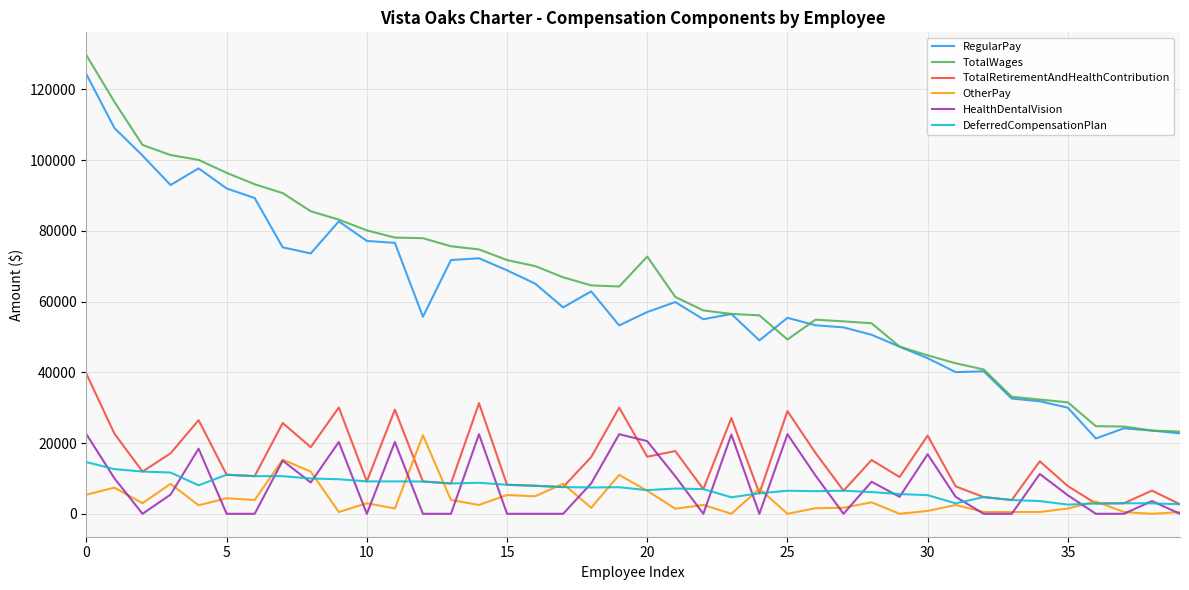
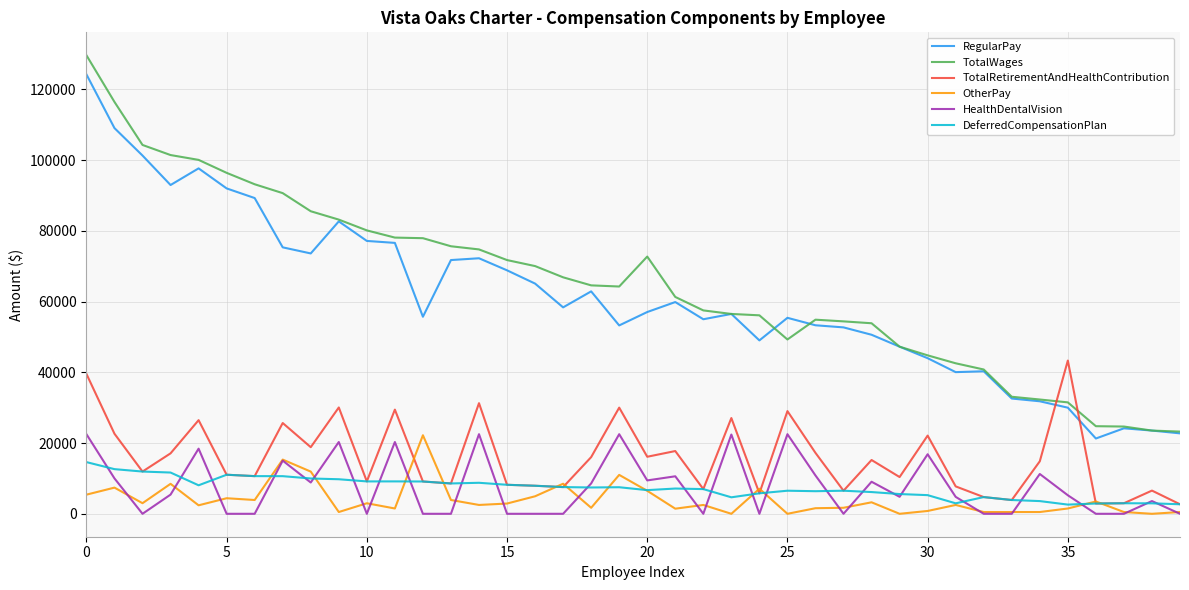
  {
    "TotalWages": {
      "0": 130000,
      "5": 96000,
      "10": 80000,
      "15": 72000,
      "20": 73000,
      "25": 49000,
      "30": 45000,
      "35": 32000
    },
    "TotalRetirementAndHealthContribution": {
      "0": 40000,
      "20": 16000,
      "25": 29000,
      "30": 22000,
-     "35": 8000
+     "35": 43000
    },
    "OtherPay": {
      "0": 5000,
      "5": 4000,
      "10": 3000,
-     "15": 5000,
+     "15": 3000,
      "25": 0,
      "30": 1000,
      "35": 2000
    },
    "HealthDentalVision": {
      "0": 23000,
      "5": 0,
      "10": 0,
      "15": 0,
-     "20": 21000,
+     "20": 9000,
      "25": 23000,
      "30": 17000,
      "35": 5000
    }
  }
